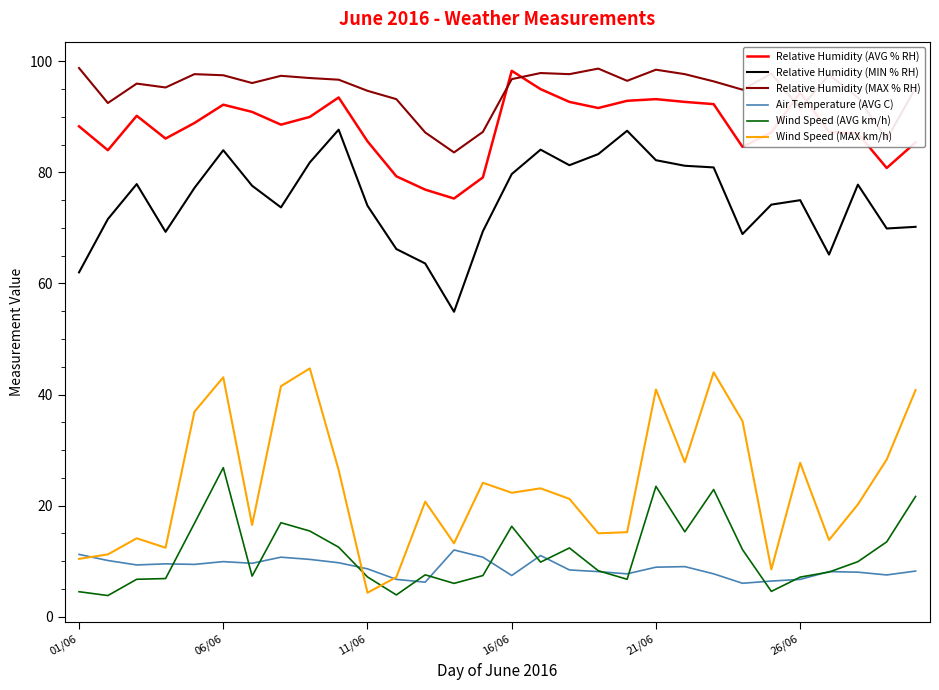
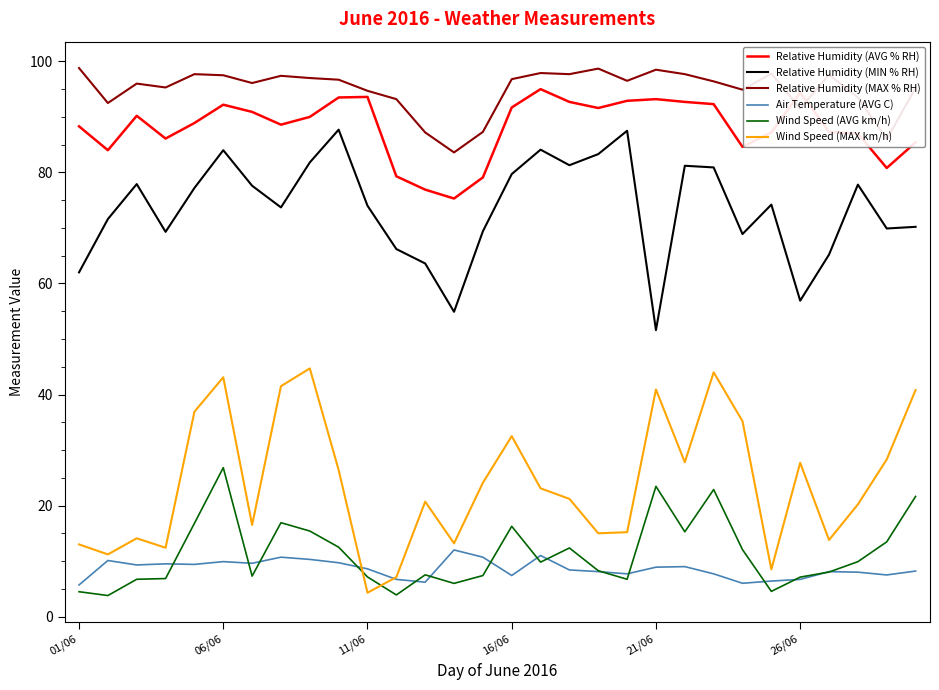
  {
    "Relative Humidity (AVG % RH)": {
      "01/06": 88,
      "06/06": 92,
-     "11/06": 86,
-     "16/06": 98,
+     "11/06": 94,
+     "16/06": 92,
      "21/06": 93
    },
    "Relative Humidity (MIN % RH)": {
      "01/06": 62,
      "06/06": 84,
      "11/06": 74,
      "16/06": 80,
-     "21/06": 82,
-     "26/06": 75
+     "21/06": 52,
+     "26/06": 57
    },
    "Relative Humidity (MAX % RH)": {
      "01/06": 99,
      "06/06": 98,
      "11/06": 95,
      "16/06": 97,
      "21/06": 99
    },
    "Air Temperature (AVG C)": {
-     "01/06": 11,
+     "01/06": 6,
      "06/06": 10,
      "11/06": 9,
      "16/06": 7,
      "21/06": 9
    },
    "Wind Speed (AVG km/h)": {
      "01/06": 4,
      "06/06": 27,
      "11/06": 7,
      "16/06": 16,
      "21/06": 23
    },
    "Wind Speed (MAX km/h)": {
-     "01/06": 10,
+     "01/06": 13,
      "06/06": 43,
      "11/06": 4,
-     "16/06": 22,
+     "16/06": 33,
      "21/06": 41,
      "26/06": 28
    }
  }
